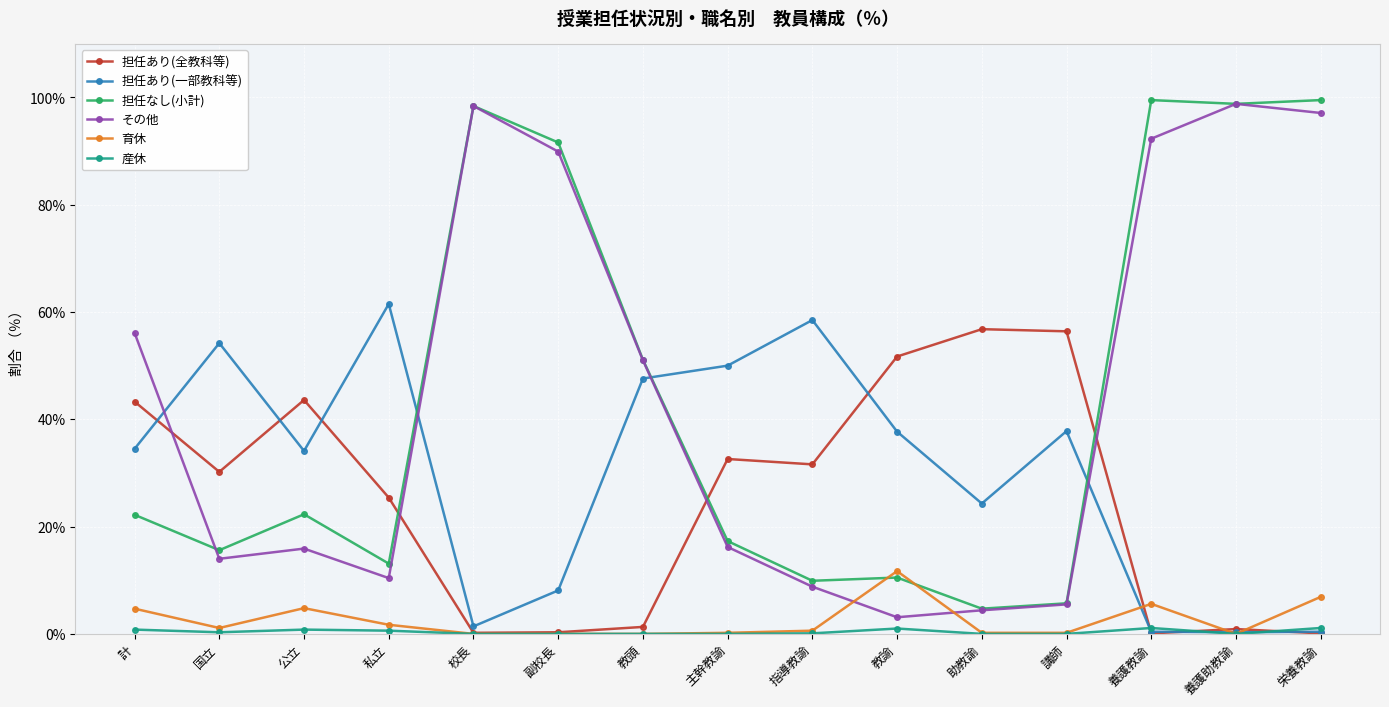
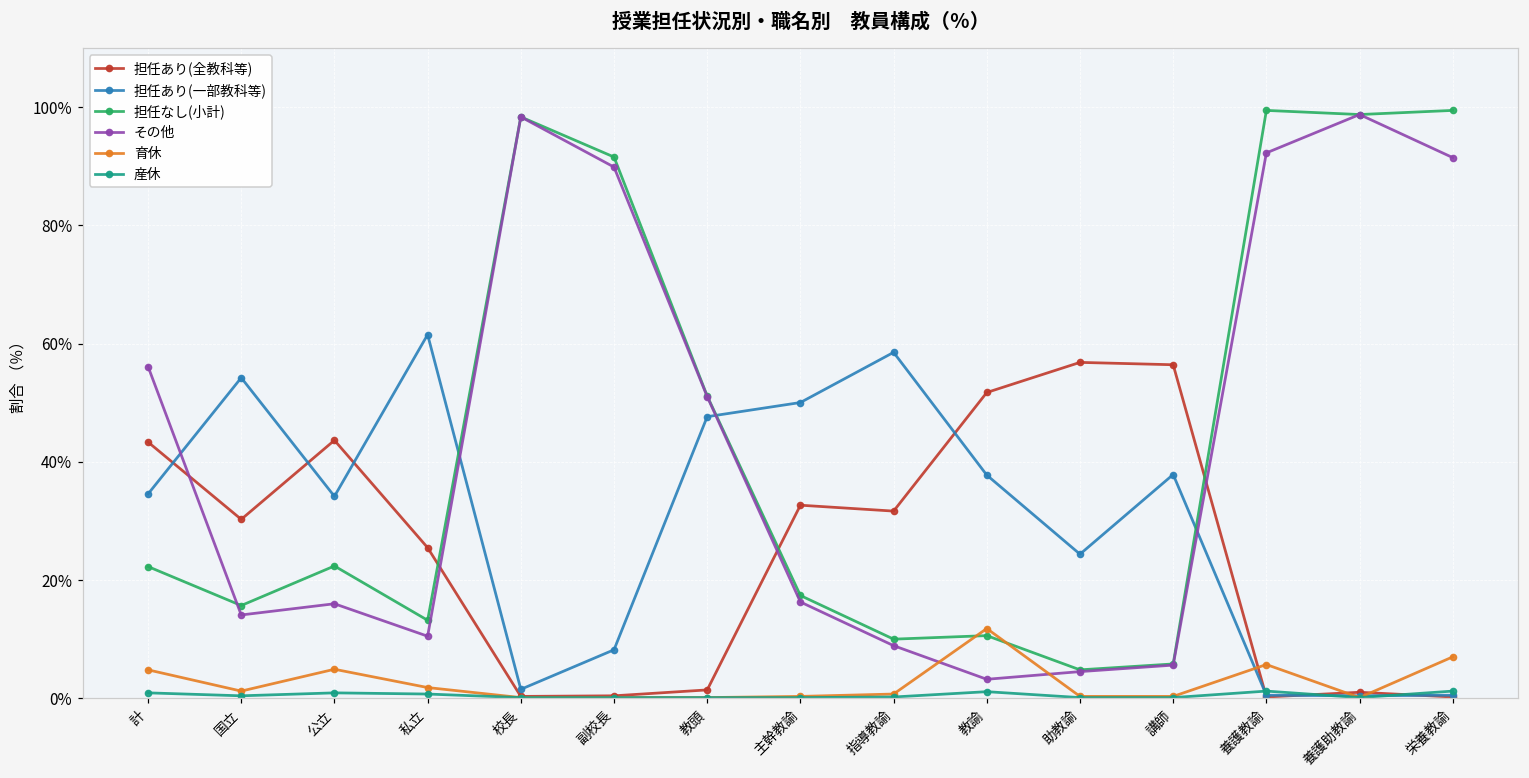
  {
    "担任あり(全教科等)": {
      "計": "43%",
      "国立": "30%",
      "公立": "44%",
      "私立": "25%",
      "教頭": "1%",
      "主幹教諭": "33%",
      "指導教諭": "32%",
      "教諭": "52%",
      "助教諭": "57%",
      "講師": "56%",
      "養護助教諭": "1%"
    },
    "担任あり(一部教科等)": {
      "計": "35%",
      "国立": "54%",
      "公立": "34%",
      "私立": "62%",
      "校長": "1%",
      "副校長": "8%",
      "教頭": "48%",
      "主幹教諭": "50%",
      "指導教諭": "59%",
      "教諭": "38%",
      "助教諭": "24%",
      "講師": "38%"
    },
    "その他": {
      "計": "56%",
      "国立": "14%",
      "公立": "16%",
      "私立": "10%",
      "副校長": "90%",
      "主幹教諭": "16%",
      "指導教諭": "9%",
      "教諭": "3%",
      "養護教諭": "92%",
-     "栄養教諭": "97%"
+     "栄養教諭": "92%"
    },
    "育休": {
      "計": "5%",
      "国立": "1%",
      "公立": "5%",
      "私立": "2%",
      "指導教諭": "1%",
      "教諭": "12%",
      "養護教諭": "6%",
      "栄養教諭": "7%"
    }
  }
